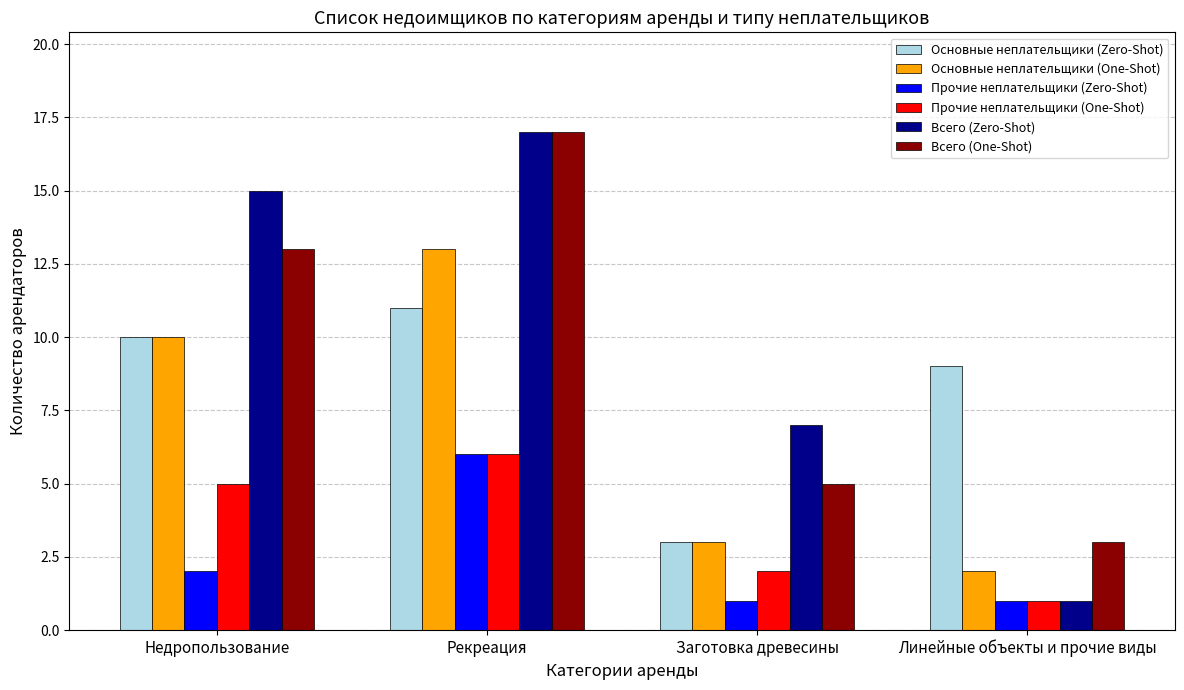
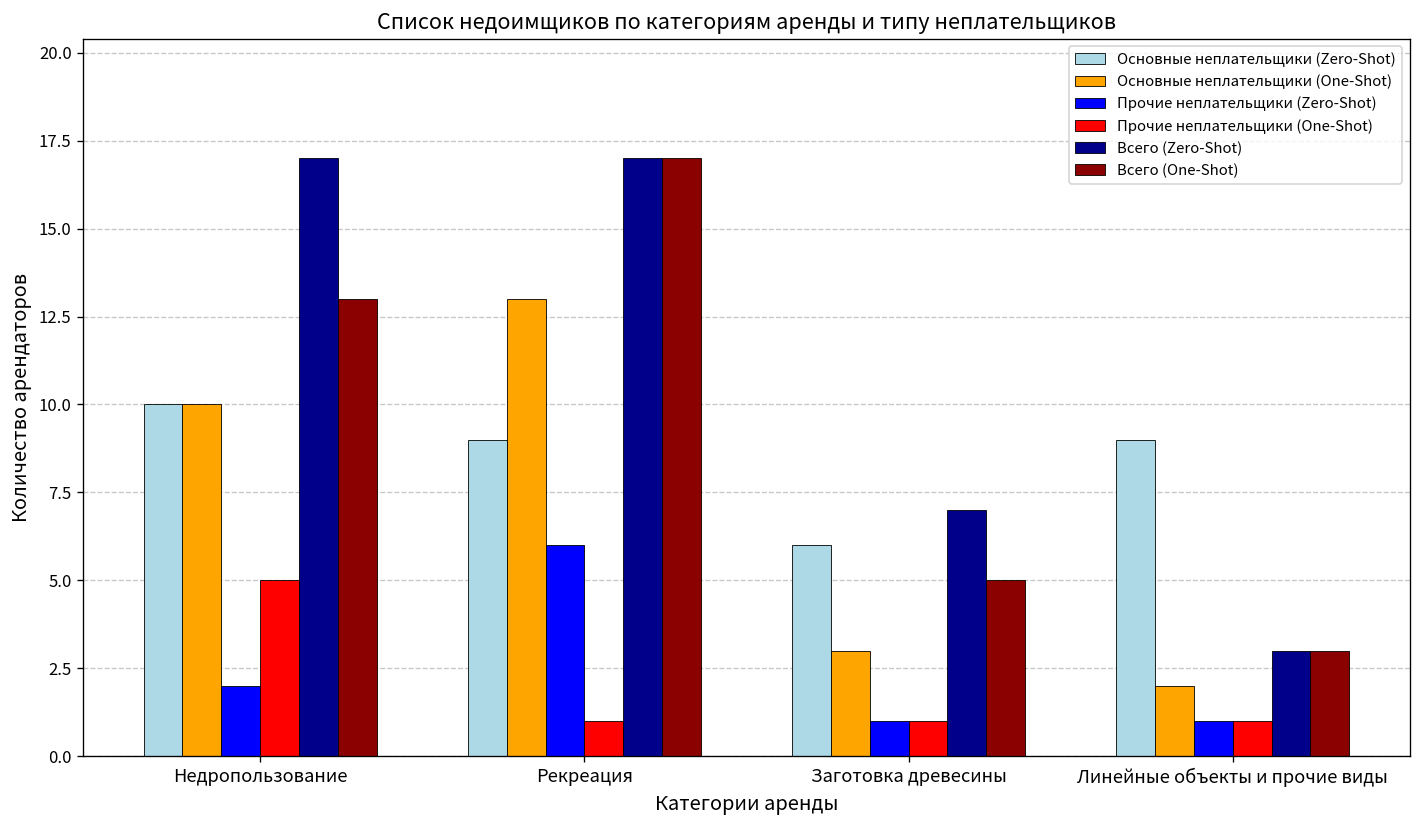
  {
    "Основные неплательщики (Zero-Shot)": {
      "Недропользование": 10,
-     "Рекреация": 11,
-     "Заготовка древесины": 3,
+     "Рекреация": 9,
+     "Заготовка древесины": 6,
      "Линейные объекты и прочие виды": 9
    },
    "Основные неплательщики (One-Shot)": {
      "Недропользование": 10,
      "Рекреация": 13,
      "Заготовка древесины": 3,
      "Линейные объекты и прочие виды": 2
    },
    "Прочие неплательщики (Zero-Shot)": {
      "Недропользование": 2,
      "Рекреация": 6,
      "Заготовка древесины": 1,
      "Линейные объекты и прочие виды": 1
    },
    "Прочие неплательщики (One-Shot)": {
      "Недропользование": 5,
-     "Рекреация": 6,
-     "Заготовка древесины": 2,
+     "Рекреация": 1,
+     "Заготовка древесины": 1,
      "Линейные объекты и прочие виды": 1
    },
    "Всего (Zero-Shot)": {
-     "Недропользование": 15,
+     "Недропользование": 17,
      "Рекреация": 17,
      "Заготовка древесины": 7,
-     "Линейные объекты и прочие виды": 1
+     "Линейные объекты и прочие виды": 3
    },
    "Всего (One-Shot)": {
      "Недропользование": 13,
      "Рекреация": 17,
      "Заготовка древесины": 5,
      "Линейные объекты и прочие виды": 3
    }
  }
